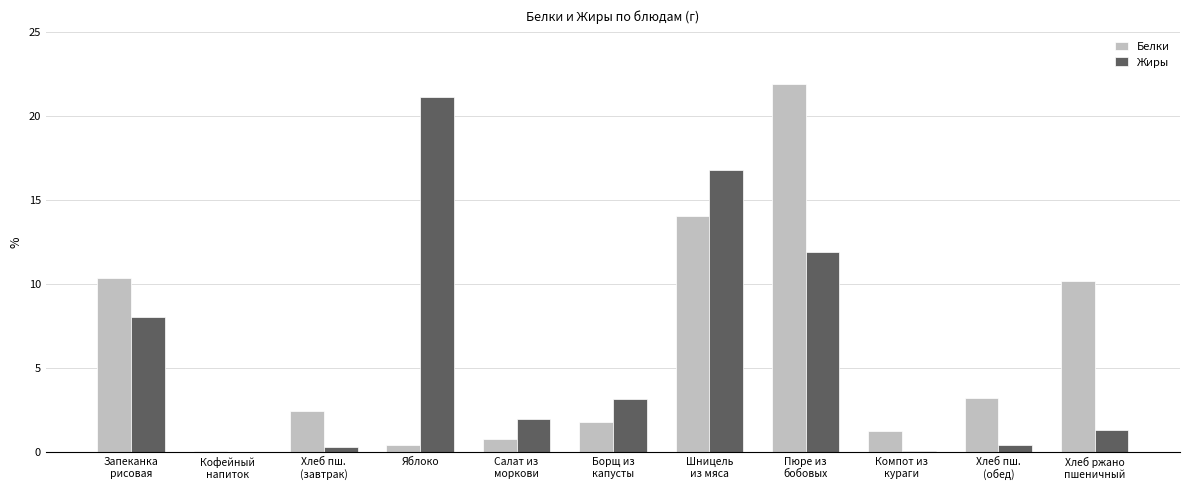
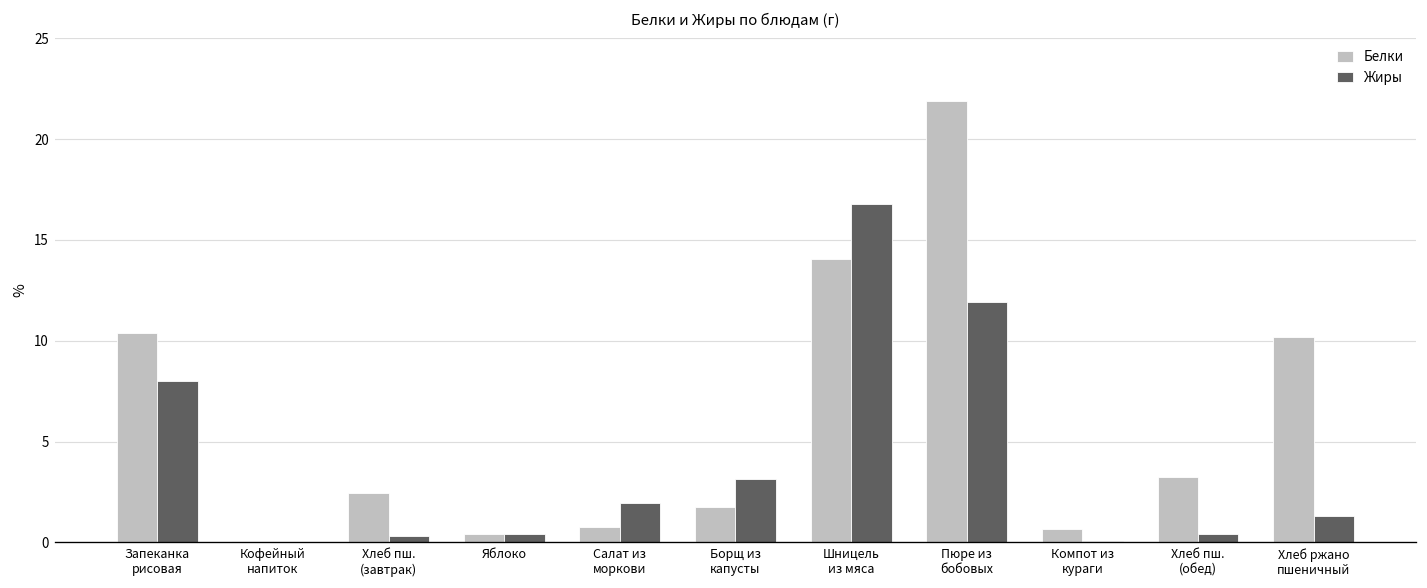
  {
    "Белки": {
      "Запеканка рисовая": 10.4,
      "Хлеб пш. (завтрак)": 2.4,
      "Яблоко": 0.4,
      "Салат из моркови": 0.8,
      "Борщ из капусты": 1.8,
      "Шницель из мяса": 14.1,
      "Пюре из бобовых": 21.9,
-     "Компот из кураги": 1.3,
+     "Компот из кураги": 0.7,
      "Хлеб пш. (обед)": 3.2,
      "Хлеб ржано пшеничный": 10.2
    },
    "Жиры": {
      "Запеканка рисовая": 8.0,
      "Хлеб пш. (завтрак)": 0.3,
-     "Яблоко": 21.1,
+     "Яблоко": 0.4,
      "Салат из моркови": 2.0,
      "Борщ из капусты": 3.2,
      "Шницель из мяса": 16.8,
      "Пюре из бобовых": 11.9,
      "Хлеб пш. (обед)": 0.4,
      "Хлеб ржано пшеничный": 1.3
    }
  }
